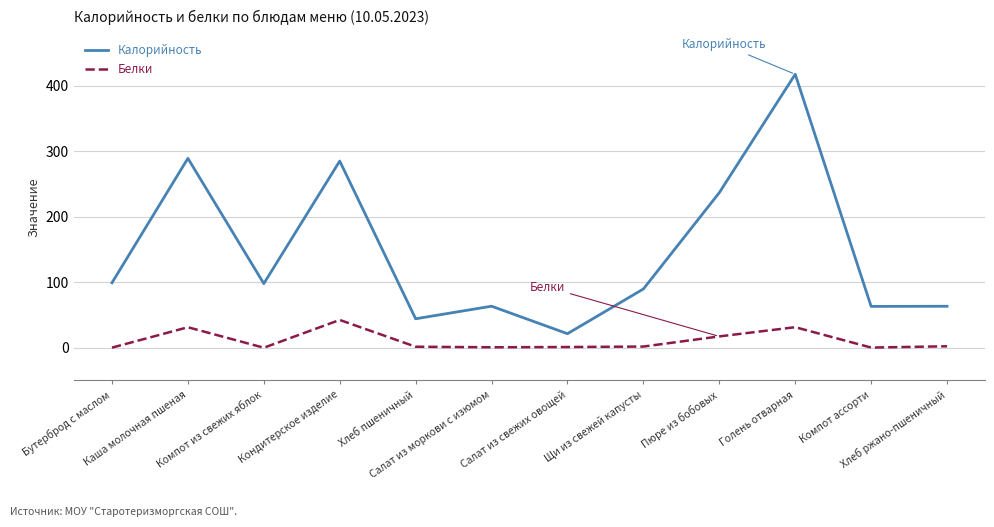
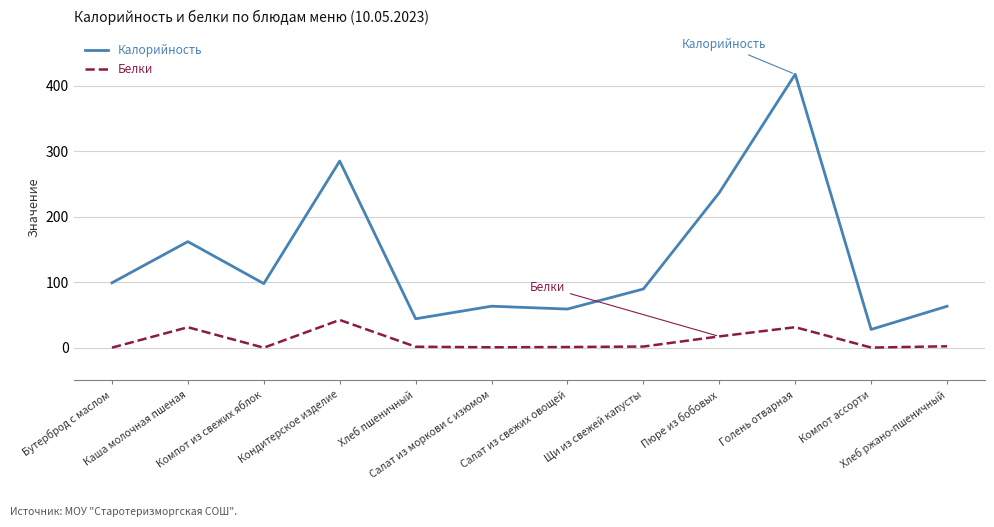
  {
    "Калорийность": {
      "Бутерброд с маслом": 100,
-     "Каша молочная пшеная": 290,
+     "Каша молочная пшеная": 160,
      "Компот из свежих яблок": 100,
      "Кондитерское изделие": 290,
      "Хлеб пшеничный": 40,
      "Салат из моркови с изюмом": 60,
-     "Салат из свежих овощей": 20,
+     "Салат из свежих овощей": 60,
      "Щи из свежей капусты": 90,
      "Пюре из бобовых": 240,
      "Голень отварная": 420,
-     "Компот ассорти": 60,
+     "Компот ассорти": 30,
      "Хлеб ржано-пшеничный": 60
    },
    "Белки": {
      "Бутерброд с маслом": 0,
      "Каша молочная пшеная": 30,
      "Компот из свежих яблок": 0,
      "Кондитерское изделие": 40,
      "Хлеб пшеничный": 0,
      "Салат из моркови с изюмом": 0,
      "Салат из свежих овощей": 0,
      "Щи из свежей капусты": 0,
      "Пюре из бобовых": 20,
      "Голень отварная": 30,
      "Компот ассорти": 0,
      "Хлеб ржано-пшеничный": 0
    }
  }
